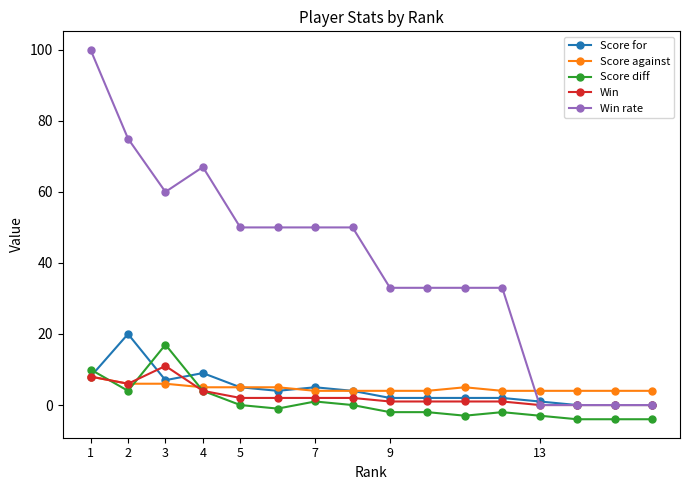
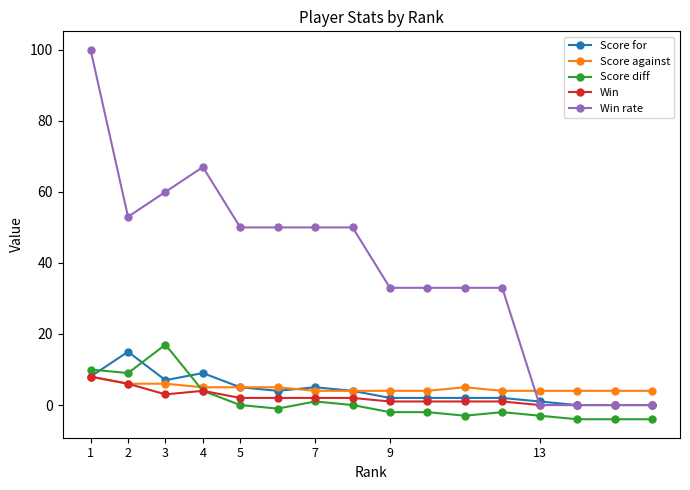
  {
    "Score for": {
-     "2": 20,
+     "2": 15,
      "3": 7,
      "4": 9
    },
    "Score against": {
      "3": 6,
      "4": 5
    },
    "Score diff": {
      "1": 10,
-     "2": 4,
+     "2": 9,
      "3": 17
    },
    "Win": {
-     "3": 11
+     "3": 3
    },
    "Win rate": {
      "1": 100,
-     "2": 75,
+     "2": 53,
      "3": 60,
      "4": 67
    }
  }
